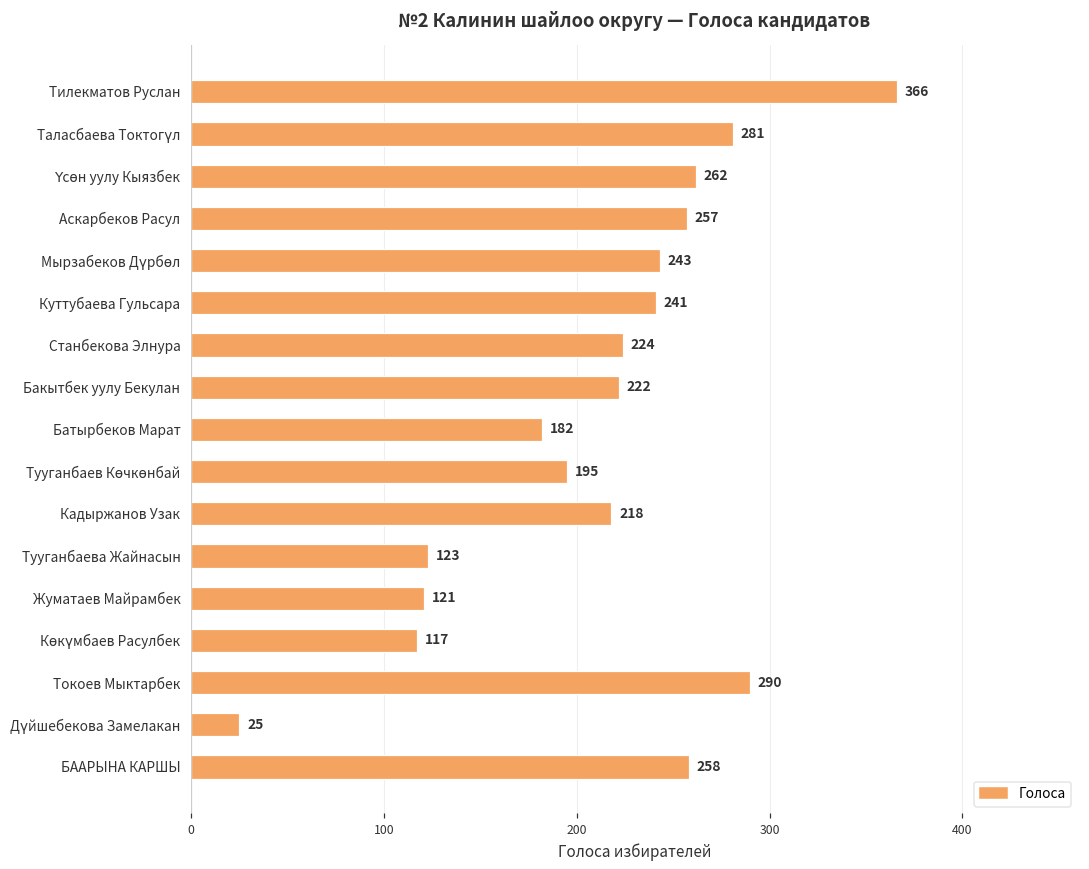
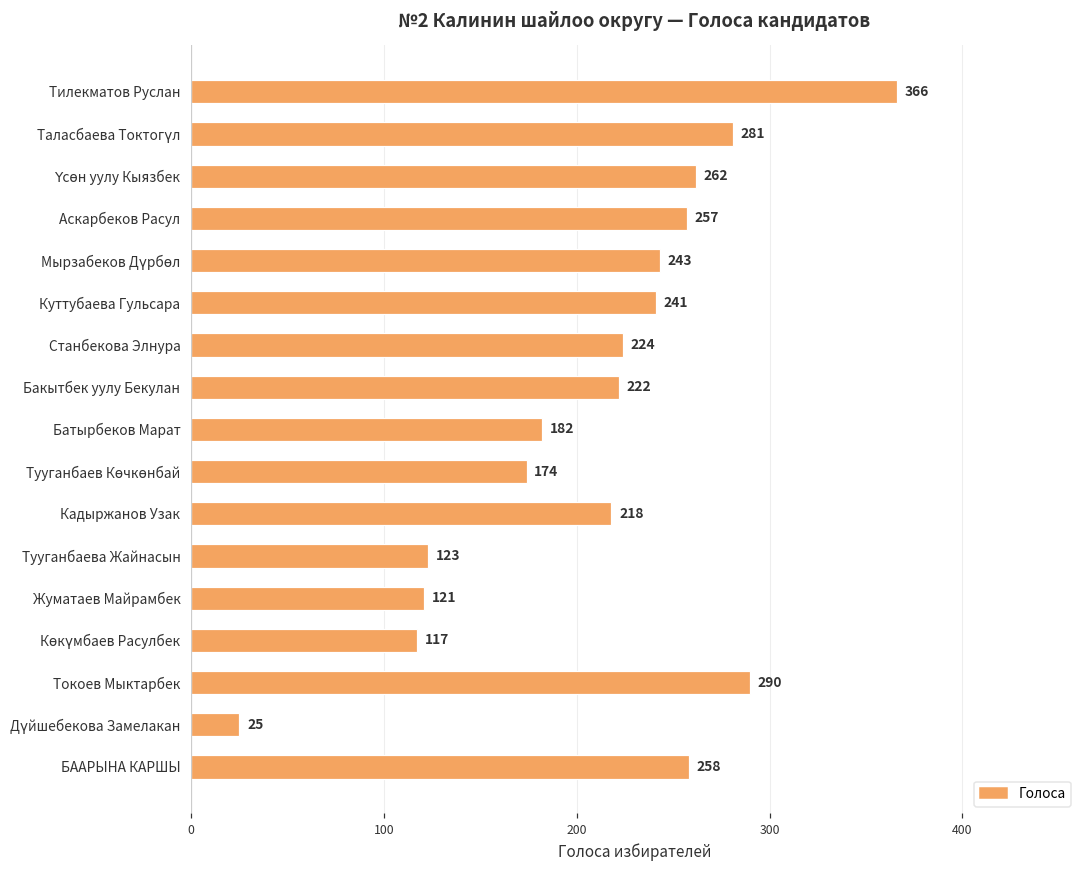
  {
    "Тилекматов Руслан": 366,
    "Таласбаева Токтогүл": 281,
    "Үсөн уулу Кыязбек": 262,
    "Аскарбеков Расул": 257,
    "Мырзабеков Дүрбөл": 243,
    "Куттубаева Гульсара": 241,
    "Станбекова Элнура": 224,
    "Бакытбек уулу Бекулан": 222,
    "Батырбеков Марат": 182,
-   "Тууганбаев Көчкөнбай": 195,
+   "Тууганбаев Көчкөнбай": 174,
    "Кадыржанов Узак": 218,
    "Тууганбаева Жайнасын": 123,
    "Жуматаев Майрамбек": 121,
    "Көкүмбаев Расулбек": 117,
    "Токоев Мыктарбек": 290,
    "Дүйшебекова Замелакан": 25,
    "БААРЫНА КАРШЫ": 258
  }
